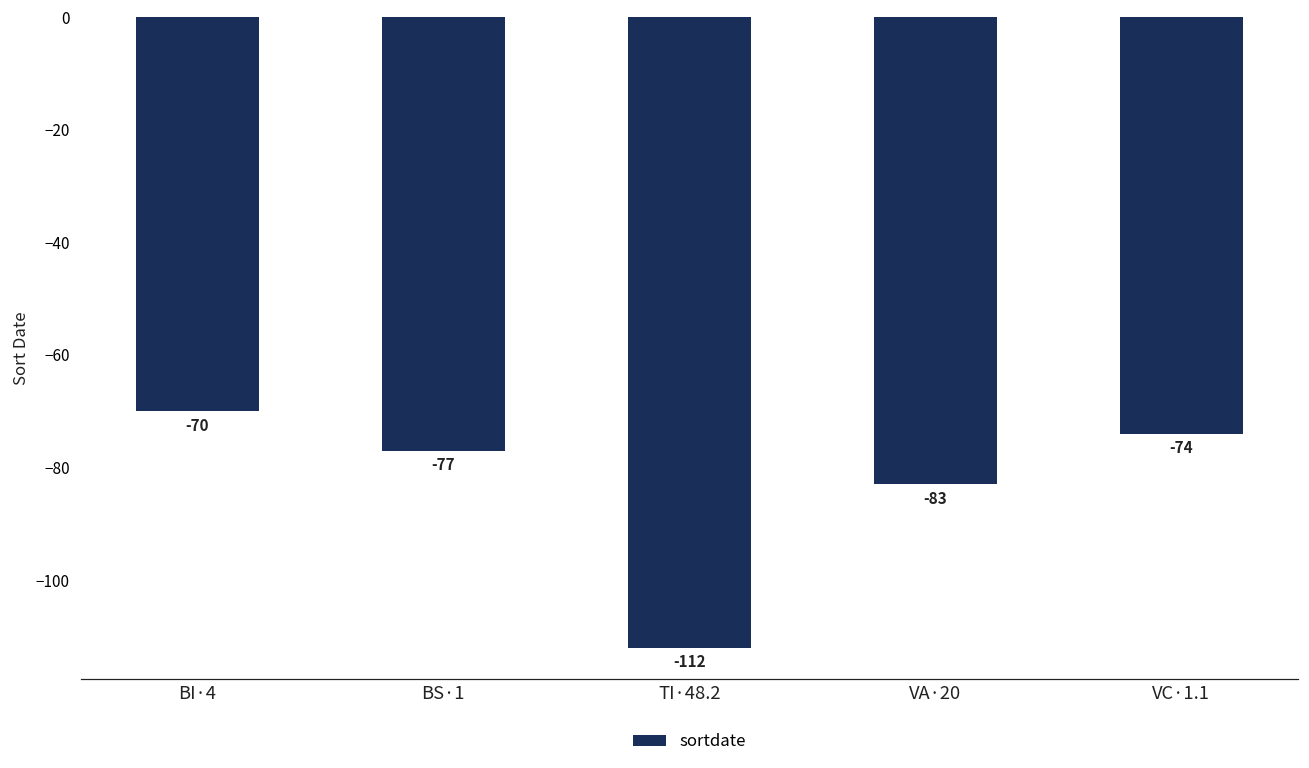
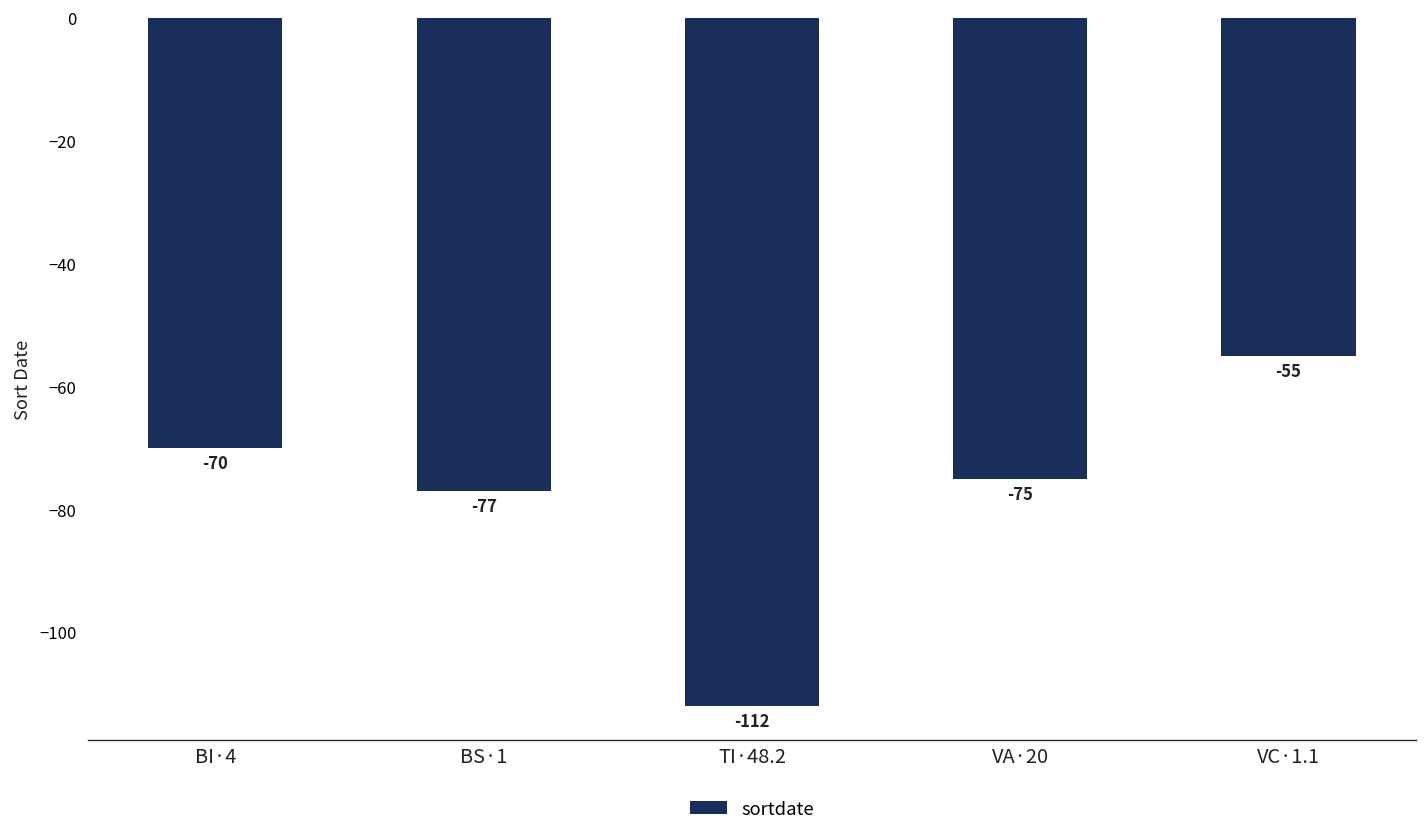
  {
    "BI·4": -70,
    "BS·1": -77,
    "TI·48.2": -112,
-   "VA·20": -83,
-   "VC·1.1": -74
+   "VA·20": -75,
+   "VC·1.1": -55
  }
